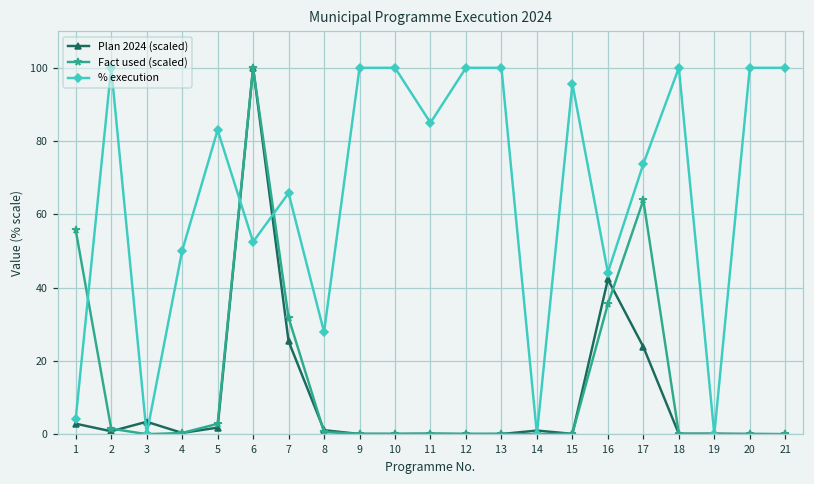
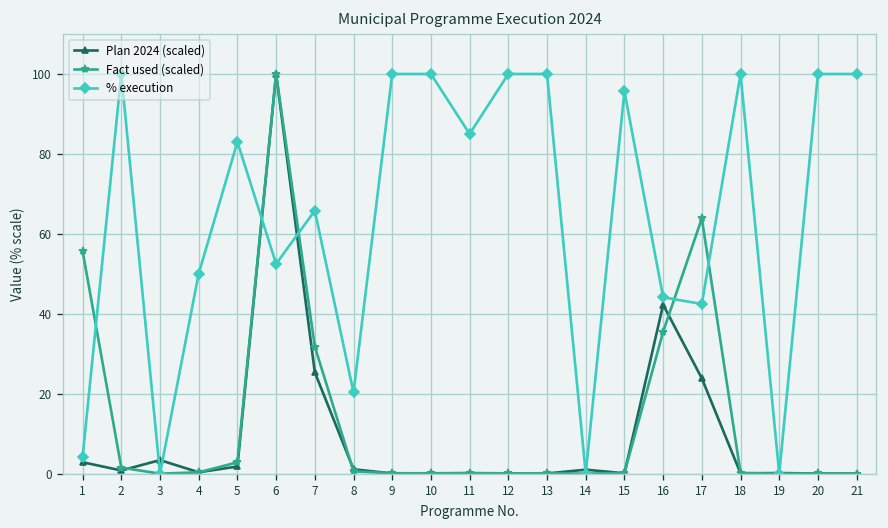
  {
    "Plan 2024 (scaled)": {
      "1": 3,
      "3": 3,
      "5": 2,
      "7": 25,
      "14": 1,
      "16": 42,
      "17": 24
    },
    "Fact used (scaled)": {
      "1": 56,
      "5": 3,
      "7": 32,
      "16": 36,
      "17": 64
    },
    "% execution": {
      "1": 4,
      "4": 50,
      "5": 83,
      "6": 52,
      "7": 66,
-     "8": 28,
+     "8": 20,
      "9": 100,
      "10": 100,
      "11": 85,
      "12": 100,
      "13": 100,
      "15": 96,
      "16": 44,
-     "17": 74,
+     "17": 42,
      "18": 100,
      "20": 100,
      "21": 100
    }
  }
